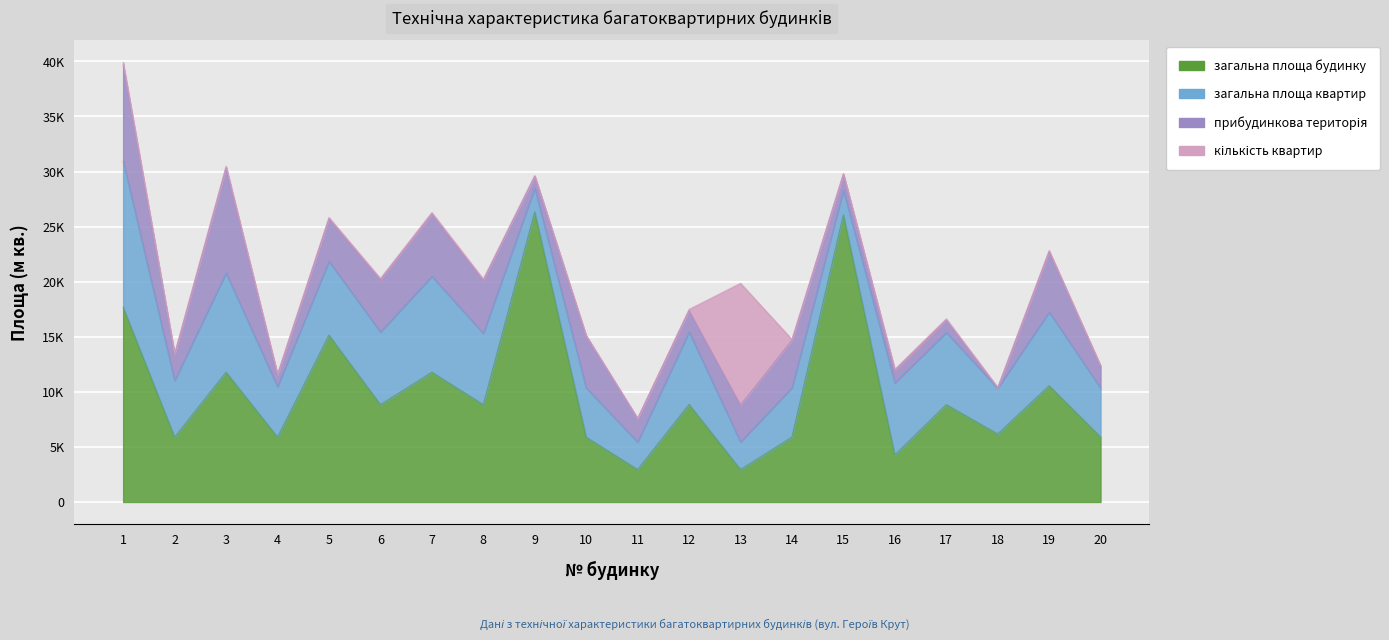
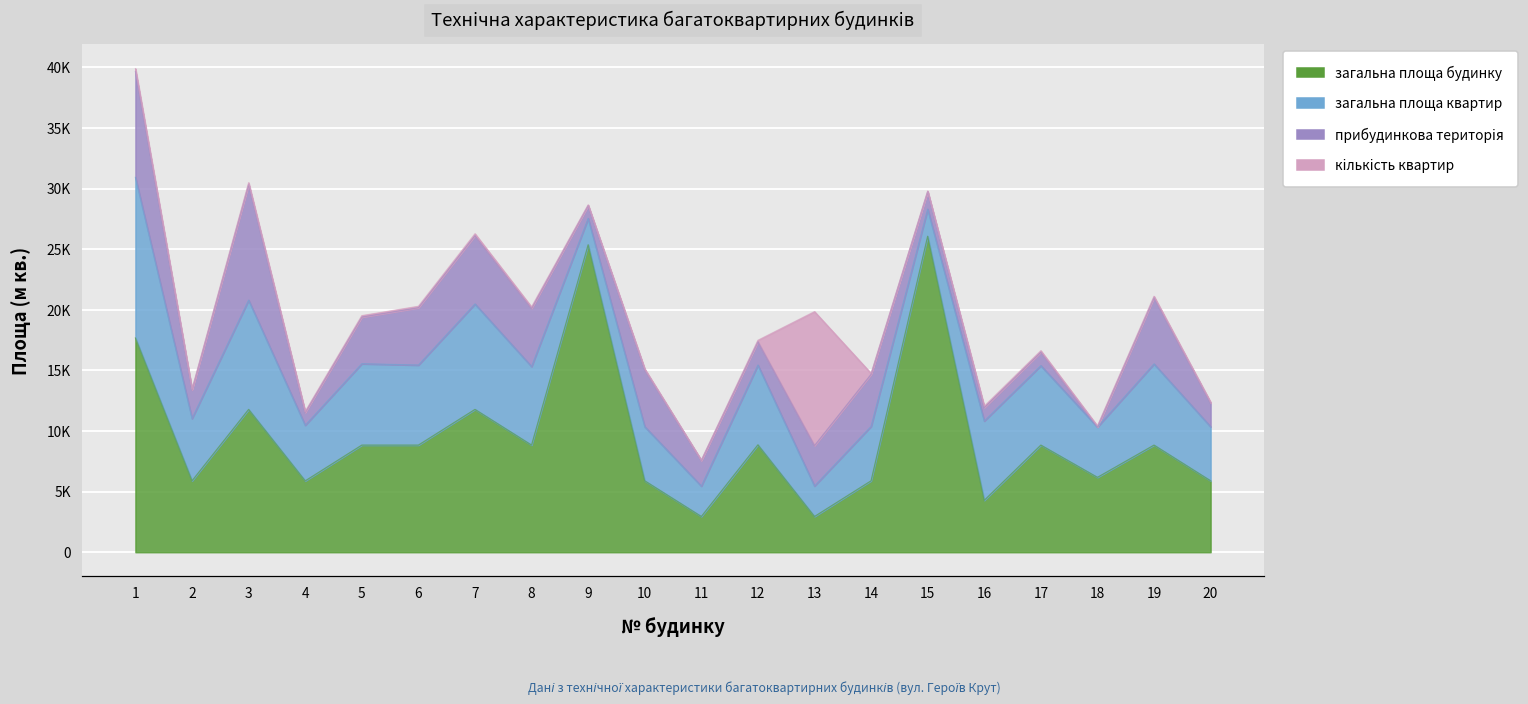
  {
    "загальна площа будинку": {
      "1": 17700,
      "2": 5900,
      "3": 11800,
      "4": 5900,
-     "5": 15100,
+     "5": 8800,
      "6": 8800,
      "7": 11800,
      "8": 8800,
-     "9": 26300,
+     "9": 25400,
      "10": 5900,
      "11": 2900,
      "12": 8900,
      "13": 2900,
      "14": 5900,
      "15": 26100,
      "16": 4300,
      "17": 8800,
      "18": 6200,
-     "19": 10600,
+     "19": 8800,
      "20": 5900
    },
    "кількість квартир": {
      "1": 200,
      "13": 11100
    }
  }
